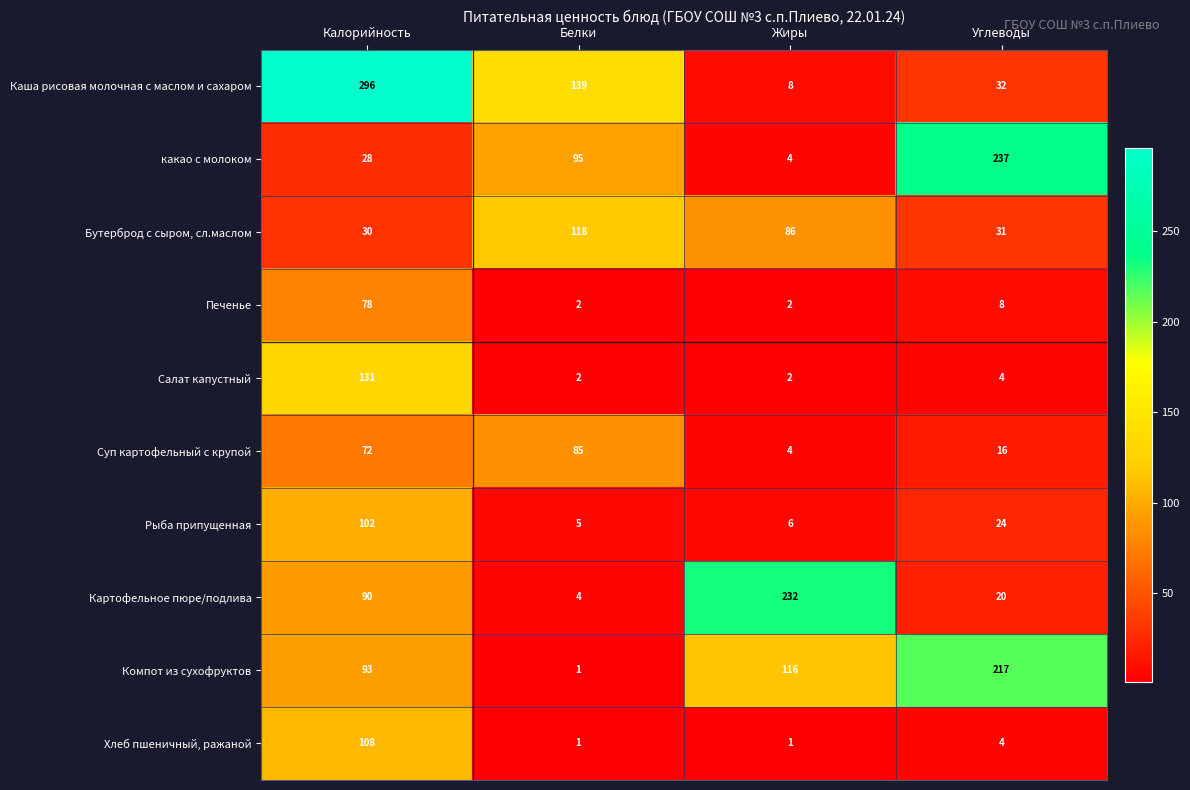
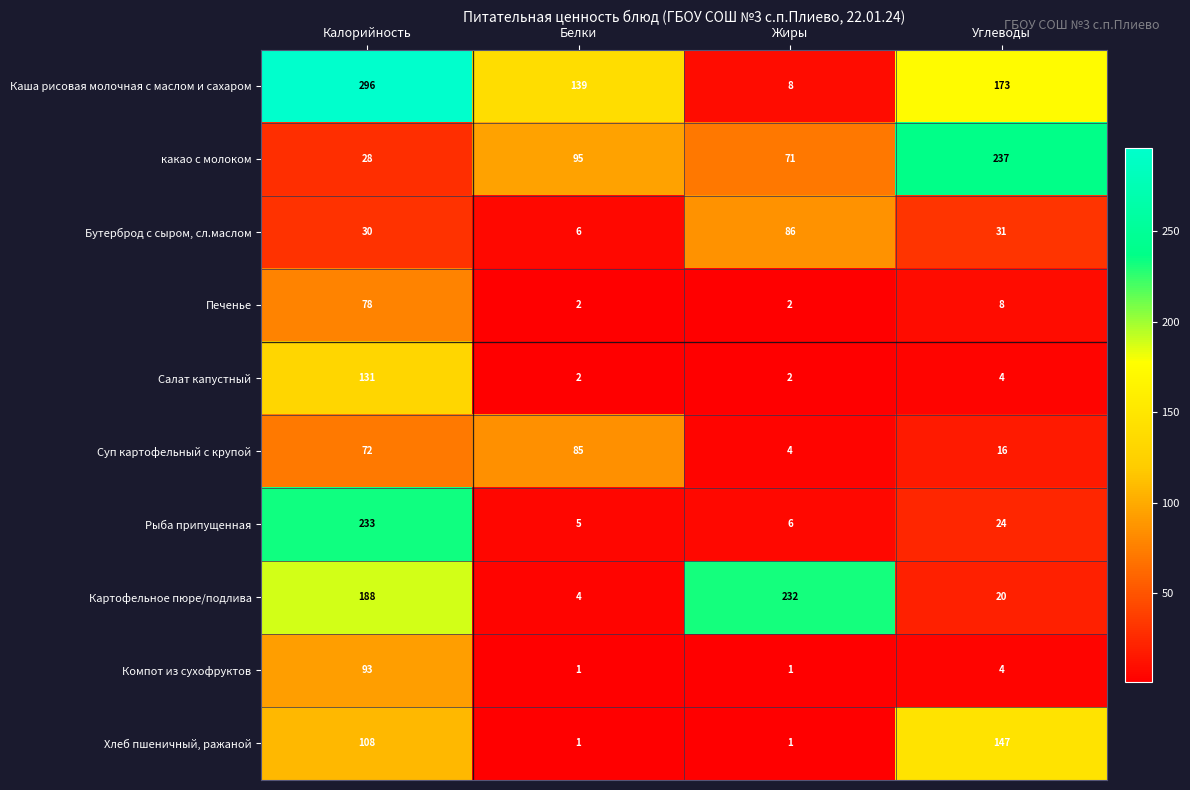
  {
    "Каша рисовая молочная с маслом и сахаром": {
      "Калорийность": 296,
      "Белки": 139,
      "Жиры": 8,
-     "Углеводы": 32
+     "Углеводы": 173
    },
    "какао с молоком": {
      "Калорийность": 28,
      "Белки": 95,
-     "Жиры": 4,
+     "Жиры": 71,
      "Углеводы": 237
    },
    "Бутерброд с сыром, сл.маслом": {
      "Калорийность": 30,
-     "Белки": 118,
+     "Белки": 6,
      "Жиры": 86,
      "Углеводы": 31
    },
    "Печенье": {
      "Калорийность": 78,
      "Белки": 2,
      "Жиры": 2,
      "Углеводы": 8
    },
    "Салат капустный": {
      "Калорийность": 131,
      "Белки": 2,
      "Жиры": 2,
      "Углеводы": 4
    },
    "Суп картофельный с крупой": {
      "Калорийность": 72,
      "Белки": 85,
      "Жиры": 4,
      "Углеводы": 16
    },
    "Рыба припущенная": {
-     "Калорийность": 102,
+     "Калорийность": 233,
      "Белки": 5,
      "Жиры": 6,
      "Углеводы": 24
    },
    "Картофельное пюре/подлива": {
-     "Калорийность": 90,
+     "Калорийность": 188,
      "Белки": 4,
      "Жиры": 232,
      "Углеводы": 20
    },
    "Компот из сухофруктов": {
      "Калорийность": 93,
      "Белки": 1,
-     "Жиры": 116,
-     "Углеводы": 217
+     "Жиры": 1,
+     "Углеводы": 4
    },
    "Хлеб пшеничный, ражаной": {
      "Калорийность": 108,
      "Белки": 1,
      "Жиры": 1,
-     "Углеводы": 4
+     "Углеводы": 147
    }
  }
